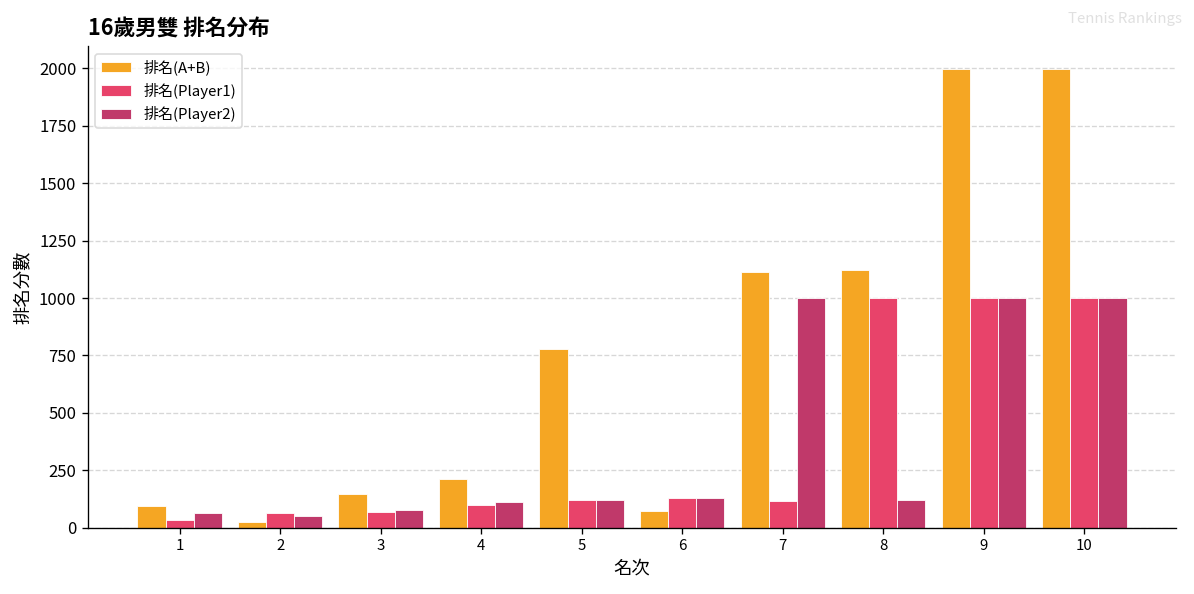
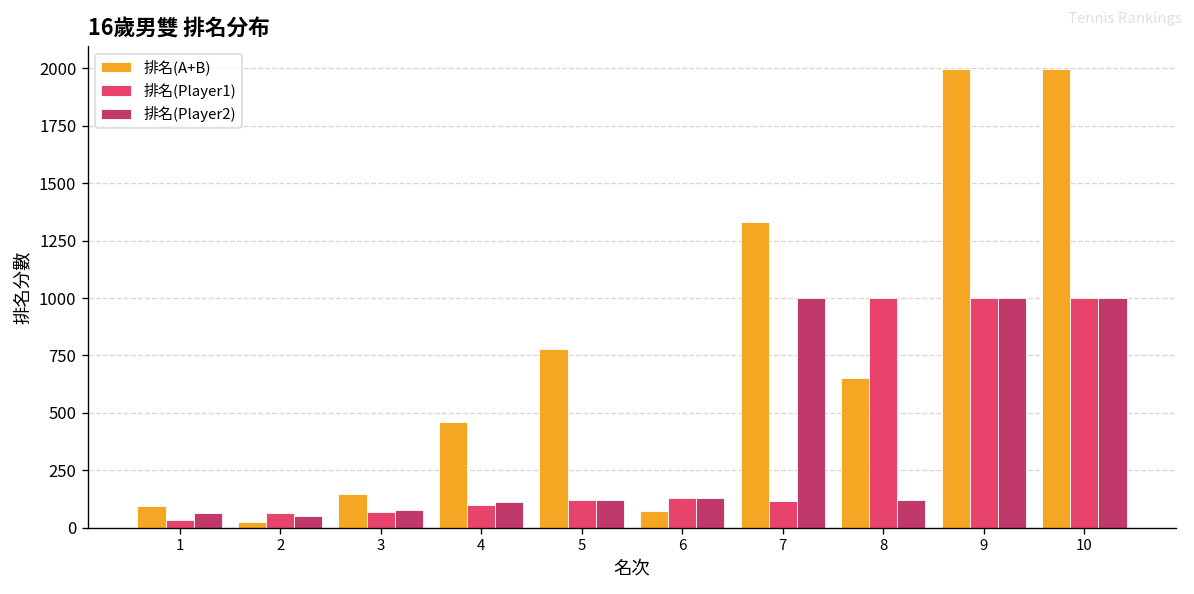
  {
    "排名(A+B)": {
      "1": 90,
      "2": 30,
      "3": 150,
-     "4": 210,
+     "4": 460,
      "5": 780,
      "6": 70,
-     "7": 1110,
-     "8": 1120,
+     "7": 1330,
+     "8": 650,
      "9": 2000,
      "10": 2000
    }
  }
